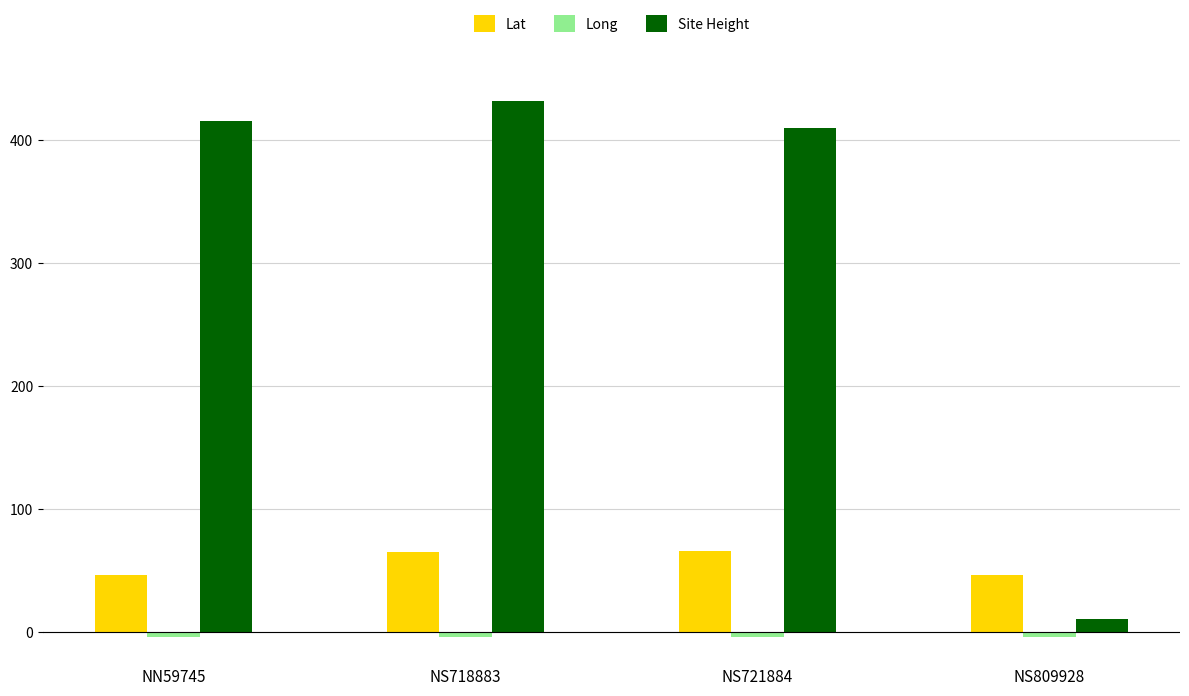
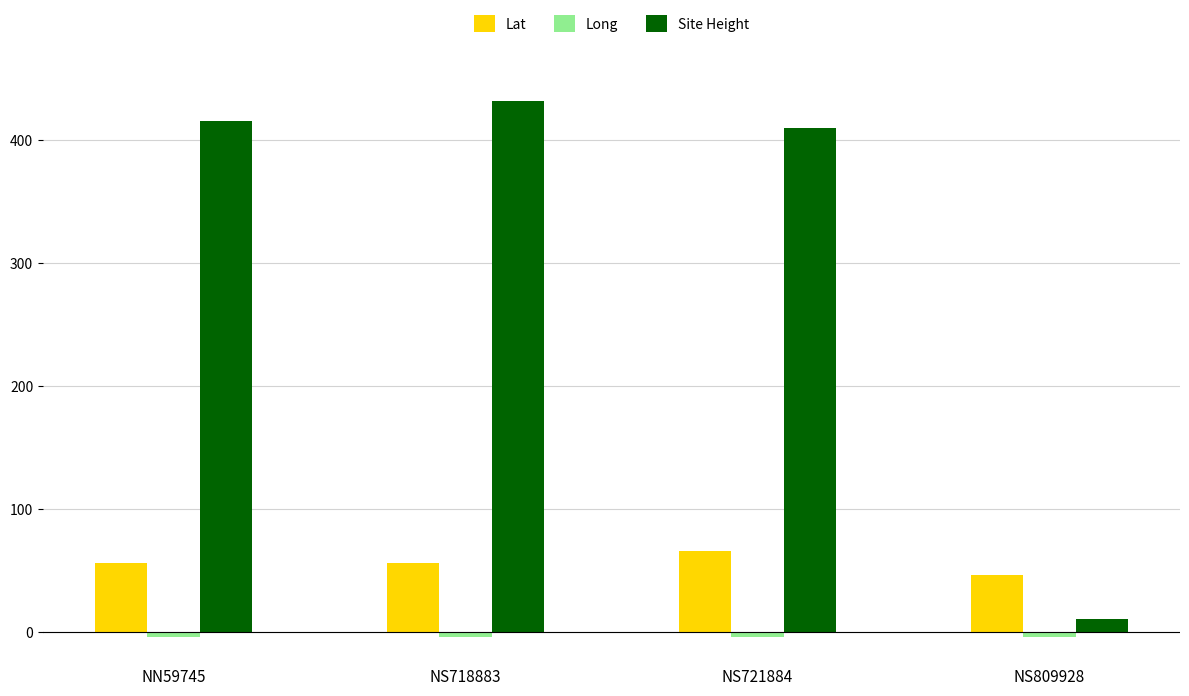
  {
    "Lat": {
-     "NN59745": 46,
-     "NS718883": 65,
+     "NN59745": 56,
+     "NS718883": 56,
      "NS721884": 66,
      "NS809928": 46
    },
    "Long": {
      "NN59745": -4,
      "NS718883": -4,
      "NS721884": -4,
      "NS809928": -4
    },
    "Site Height": {
      "NN59745": 415,
      "NS718883": 432,
      "NS721884": 410,
      "NS809928": 11
    }
  }
